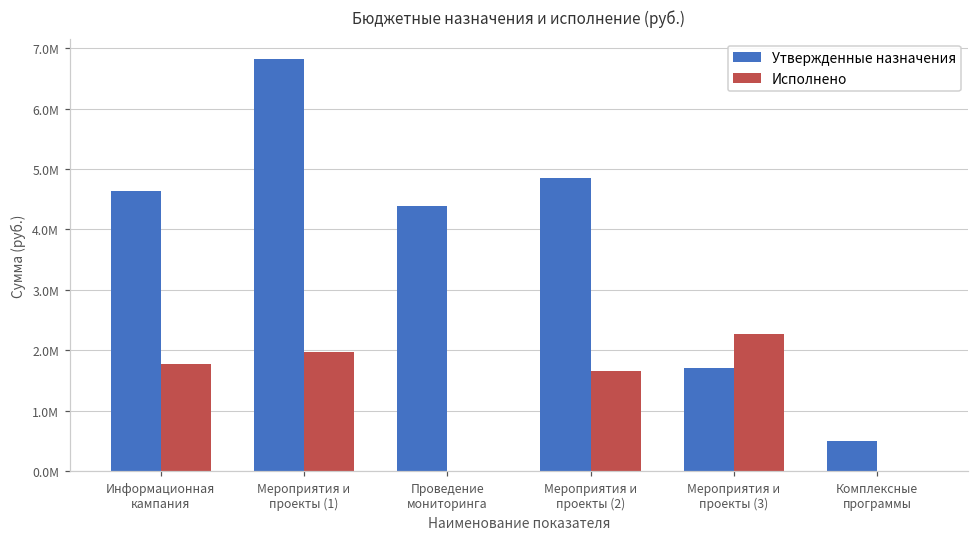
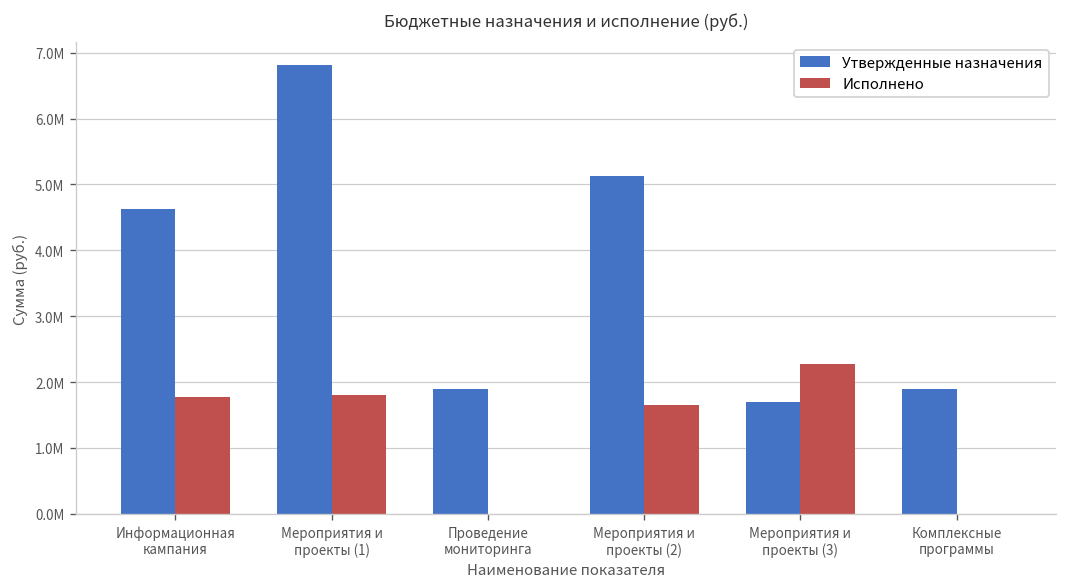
  {
    "Утвержденные назначения": {
      "Информационная кампания": 4600000,
      "Мероприятия и проекты (1)": 6800000,
-     "Проведение мониторинга": 4400000,
-     "Мероприятия и проекты (2)": 4800000,
+     "Проведение мониторинга": 1900000,
+     "Мероприятия и проекты (2)": 5100000,
      "Мероприятия и проекты (3)": 1700000,
-     "Комплексные программы": 500000
+     "Комплексные программы": 1900000
    },
    "Исполнено": {
      "Информационная кампания": 1800000,
-     "Мероприятия и проекты (1)": 2000000,
+     "Мероприятия и проекты (1)": 1800000,
      "Проведение мониторинга": 0,
      "Мероприятия и проекты (2)": 1700000,
      "Мероприятия и проекты (3)": 2300000,
      "Комплексные программы": 0
    }
  }
